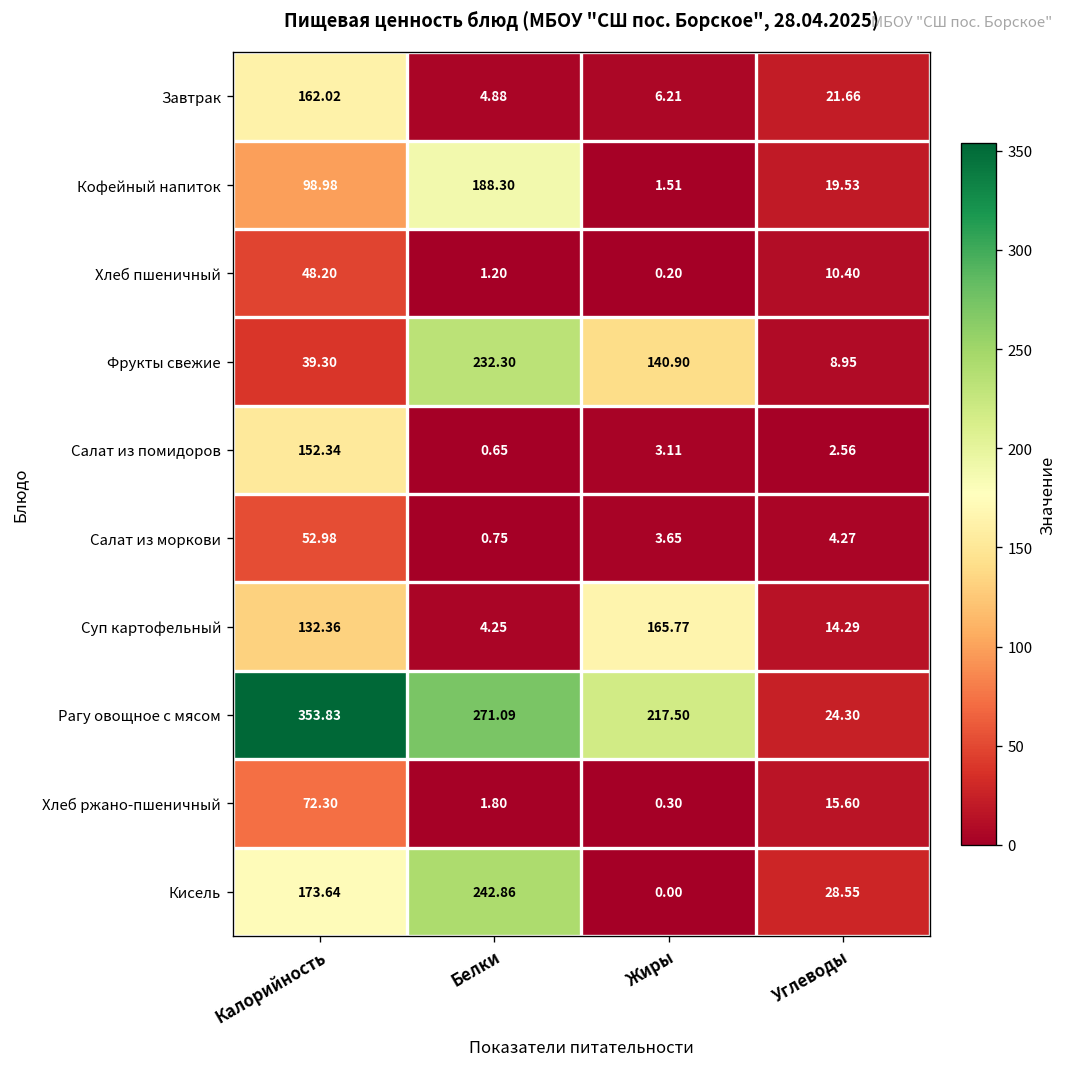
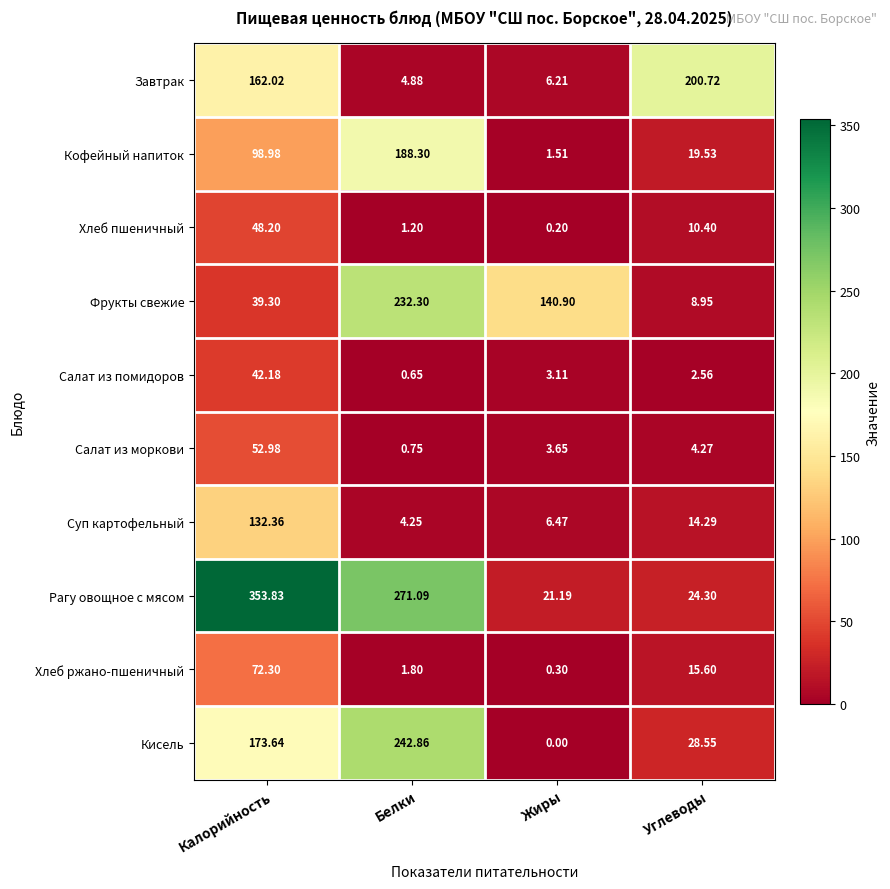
  {
    "Завтрак": {
      "Калорийность": 162.02,
      "Белки": 4.88,
      "Жиры": 6.21,
-     "Углеводы": 21.66
+     "Углеводы": 200.72
    },
    "Кофейный напиток": {
      "Калорийность": 98.98,
      "Белки": 188.30,
      "Жиры": 1.51,
      "Углеводы": 19.53
    },
    "Хлеб пшеничный": {
      "Калорийность": 48.20,
      "Белки": 1.20,
      "Жиры": 0.20,
      "Углеводы": 10.40
    },
    "Фрукты свежие": {
      "Калорийность": 39.30,
      "Белки": 232.30,
      "Жиры": 140.90,
      "Углеводы": 8.95
    },
    "Салат из помидоров": {
-     "Калорийность": 152.34,
+     "Калорийность": 42.18,
      "Белки": 0.65,
      "Жиры": 3.11,
      "Углеводы": 2.56
    },
    "Салат из моркови": {
      "Калорийность": 52.98,
      "Белки": 0.75,
      "Жиры": 3.65,
      "Углеводы": 4.27
    },
    "Суп картофельный": {
      "Калорийность": 132.36,
      "Белки": 4.25,
-     "Жиры": 165.77,
+     "Жиры": 6.47,
      "Углеводы": 14.29
    },
    "Рагу овощное с мясом": {
      "Калорийность": 353.83,
      "Белки": 271.09,
-     "Жиры": 217.50,
+     "Жиры": 21.19,
      "Углеводы": 24.30
    },
    "Хлеб ржано-пшеничный": {
      "Калорийность": 72.30,
      "Белки": 1.80,
      "Жиры": 0.30,
      "Углеводы": 15.60
    },
    "Кисель": {
      "Калорийность": 173.64,
      "Белки": 242.86,
      "Жиры": 0.00,
      "Углеводы": 28.55
    }
  }
